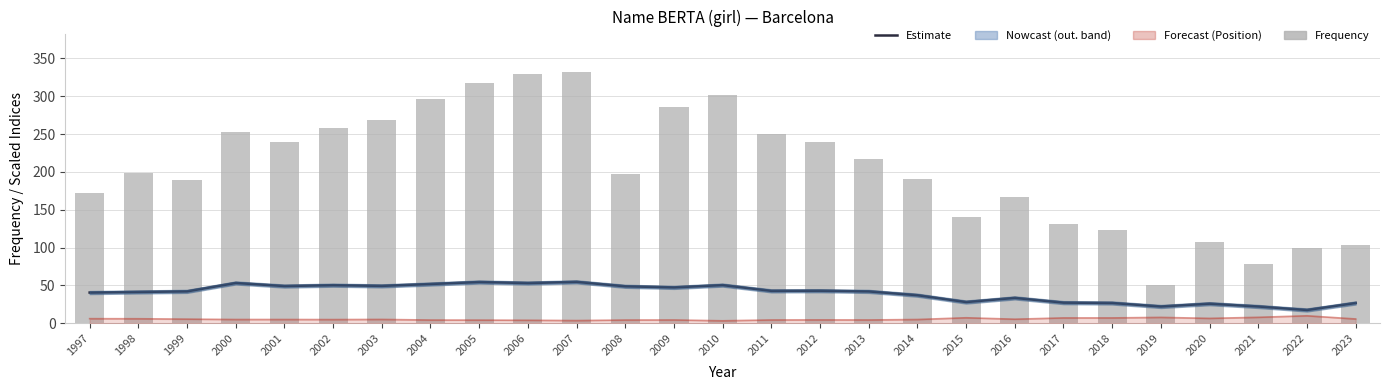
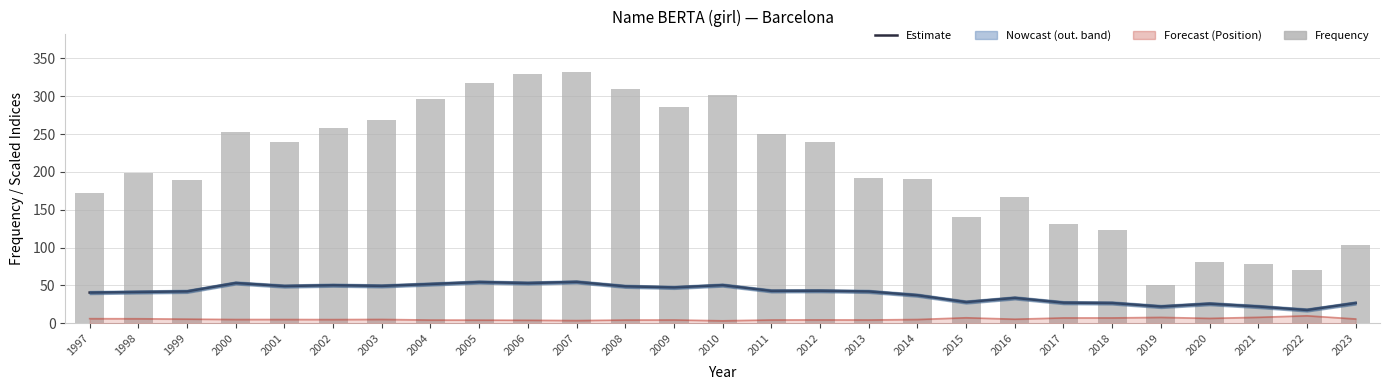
  {
    "Frequency": {
      "1997": 170,
      "1998": 200,
      "1999": 190,
      "2000": 250,
      "2001": 240,
      "2002": 260,
      "2003": 270,
      "2004": 300,
      "2005": 320,
      "2006": 330,
      "2007": 330,
-     "2008": 200,
+     "2008": 310,
      "2009": 290,
      "2010": 300,
      "2011": 250,
      "2012": 240,
-     "2013": 220,
+     "2013": 190,
      "2014": 190,
      "2015": 140,
      "2016": 170,
      "2017": 130,
      "2018": 120,
      "2019": 50,
-     "2020": 110,
+     "2020": 80,
      "2021": 80,
-     "2022": 100,
+     "2022": 70,
      "2023": 100
    }
  }
